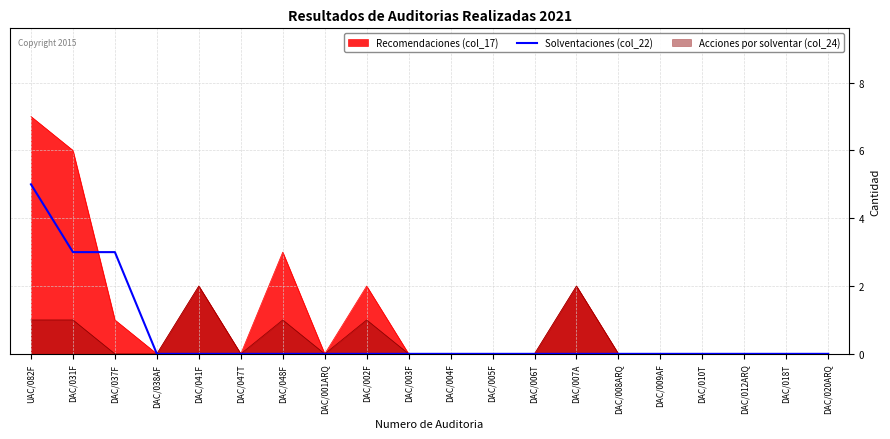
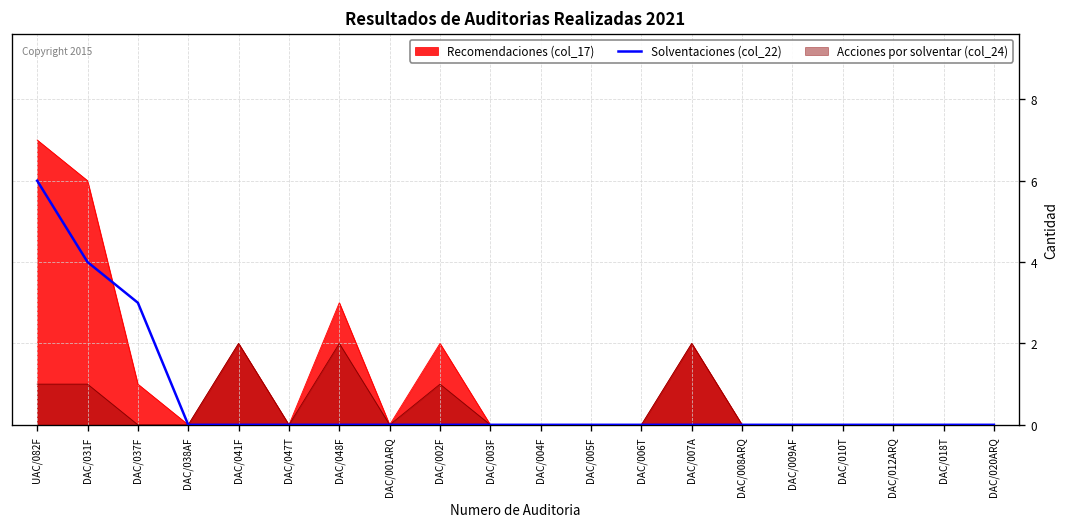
  {
    "Recomendaciones (col_17)": {
      "UAC/082F": 7,
      "DAC/031F": 6,
      "DAC/037F": 1,
      "DAC/048F": 3,
      "DAC/002F": 2
    },
    "Solventaciones (col_22)": {
-     "UAC/082F": 5,
-     "DAC/031F": 3,
+     "UAC/082F": 6,
+     "DAC/031F": 4,
      "DAC/037F": 3,
      "DAC/041F": 0,
      "DAC/048F": 0,
      "DAC/002F": 0,
      "DAC/007A": 0
    },
    "Acciones por solventar (col_24)": {
      "UAC/082F": 1,
      "DAC/031F": 1,
      "DAC/037F": 0,
-     "DAC/048F": 1,
+     "DAC/048F": 2,
      "DAC/002F": 1
    }
  }
